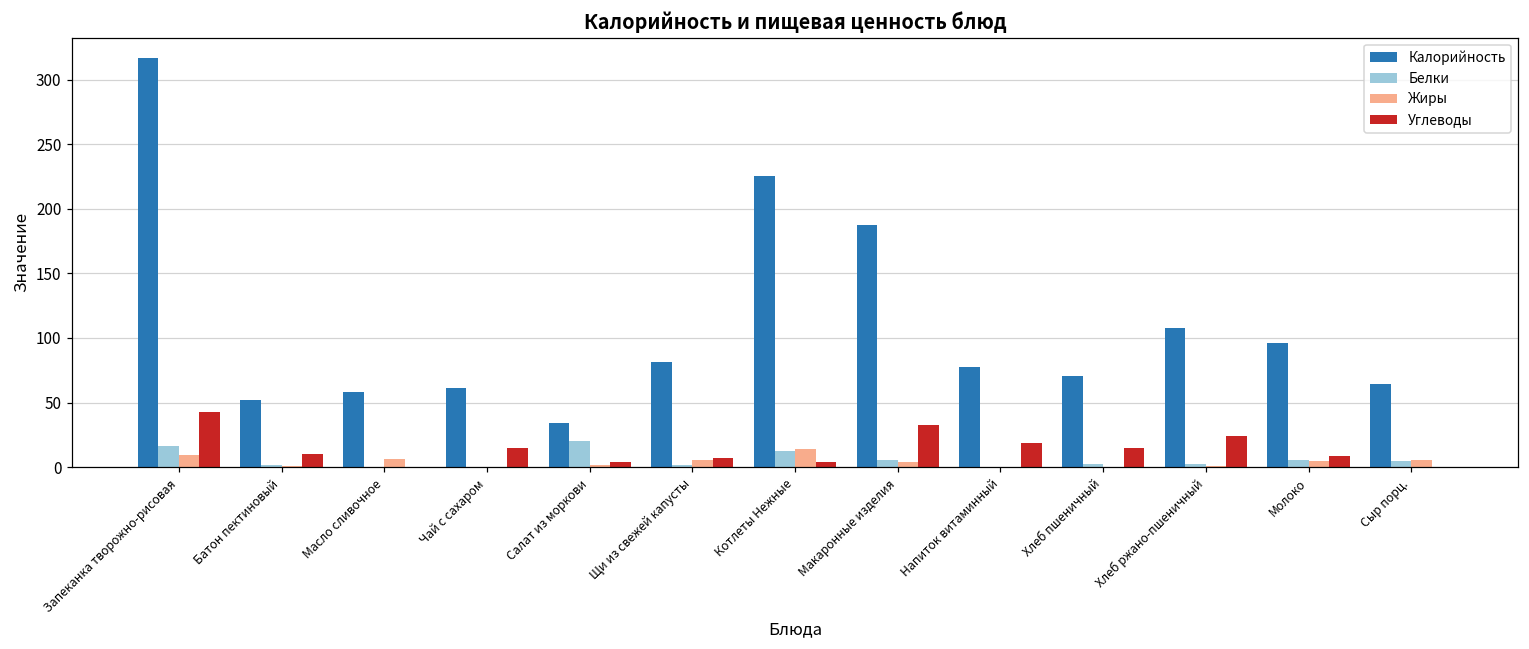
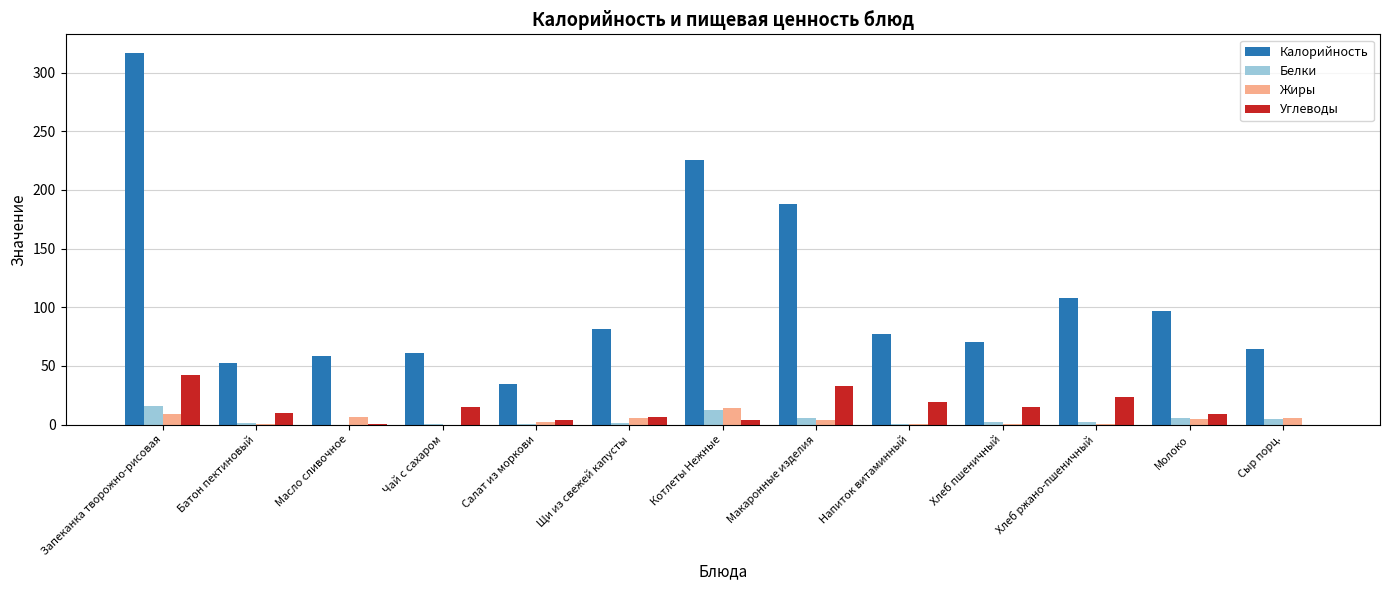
  {
    "Калорийность": {
      "Запеканка творожно-рисовая": 317,
      "Батон пектиновый": 52,
      "Масло сливочное": 58,
      "Чай с сахаром": 61,
      "Салат из моркови": 34,
      "Щи из свежей капусты": 81,
      "Котлеты Нежные": 226,
      "Макаронные изделия": 188,
      "Напиток витаминный": 78,
      "Хлеб пшеничный": 70,
      "Хлеб ржано-пшеничный": 108,
      "Молоко": 96,
      "Сыр порц.": 64
    },
    "Белки": {
      "Запеканка творожно-рисовая": 16,
-     "Салат из моркови": 20,
+     "Салат из моркови": 1,
      "Котлеты Нежные": 12,
      "Макаронные изделия": 5,
      "Хлеб пшеничный": 2,
      "Хлеб ржано-пшеничный": 2,
      "Молоко": 5,
      "Сыр порц.": 4
    },
    "Жиры": {
      "Запеканка творожно-рисовая": 9,
      "Масло сливочное": 6,
      "Щи из свежей капусты": 5,
      "Котлеты Нежные": 14,
      "Макаронные изделия": 4,
      "Молоко": 4,
      "Сыр порц.": 5
    },
    "Углеводы": {
      "Запеканка творожно-рисовая": 43,
      "Батон пектиновый": 10,
      "Чай с сахаром": 15,
      "Салат из моркови": 4,
      "Щи из свежей капусты": 7,
      "Котлеты Нежные": 4,
      "Макаронные изделия": 33,
      "Напиток витаминный": 19,
      "Хлеб пшеничный": 15,
      "Хлеб ржано-пшеничный": 24,
      "Молоко": 9,
      "Сыр порц.": 0
    }
  }
